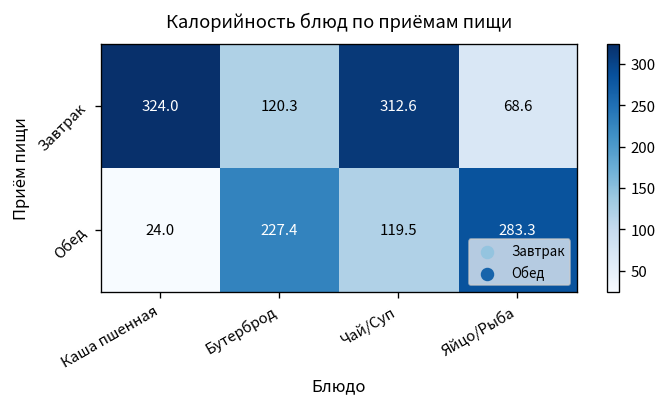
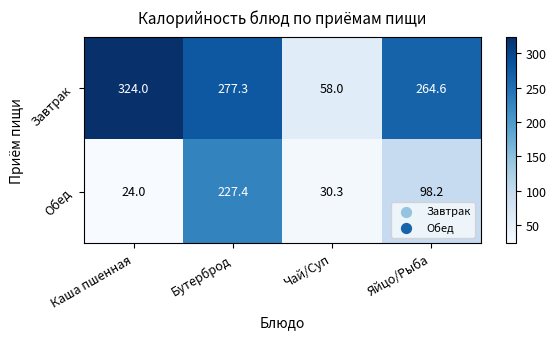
  {
    "Завтрак": {
      "Каша пшенная": 324.0,
-     "Бутерброд": 120.3,
-     "Чай/Суп": 312.6,
-     "Яйцо/Рыба": 68.6
+     "Бутерброд": 277.3,
+     "Чай/Суп": 58.0,
+     "Яйцо/Рыба": 264.6
    },
    "Обед": {
      "Каша пшенная": 24.0,
      "Бутерброд": 227.4,
-     "Чай/Суп": 119.5,
-     "Яйцо/Рыба": 283.3
+     "Чай/Суп": 30.3,
+     "Яйцо/Рыба": 98.2
    }
  }
